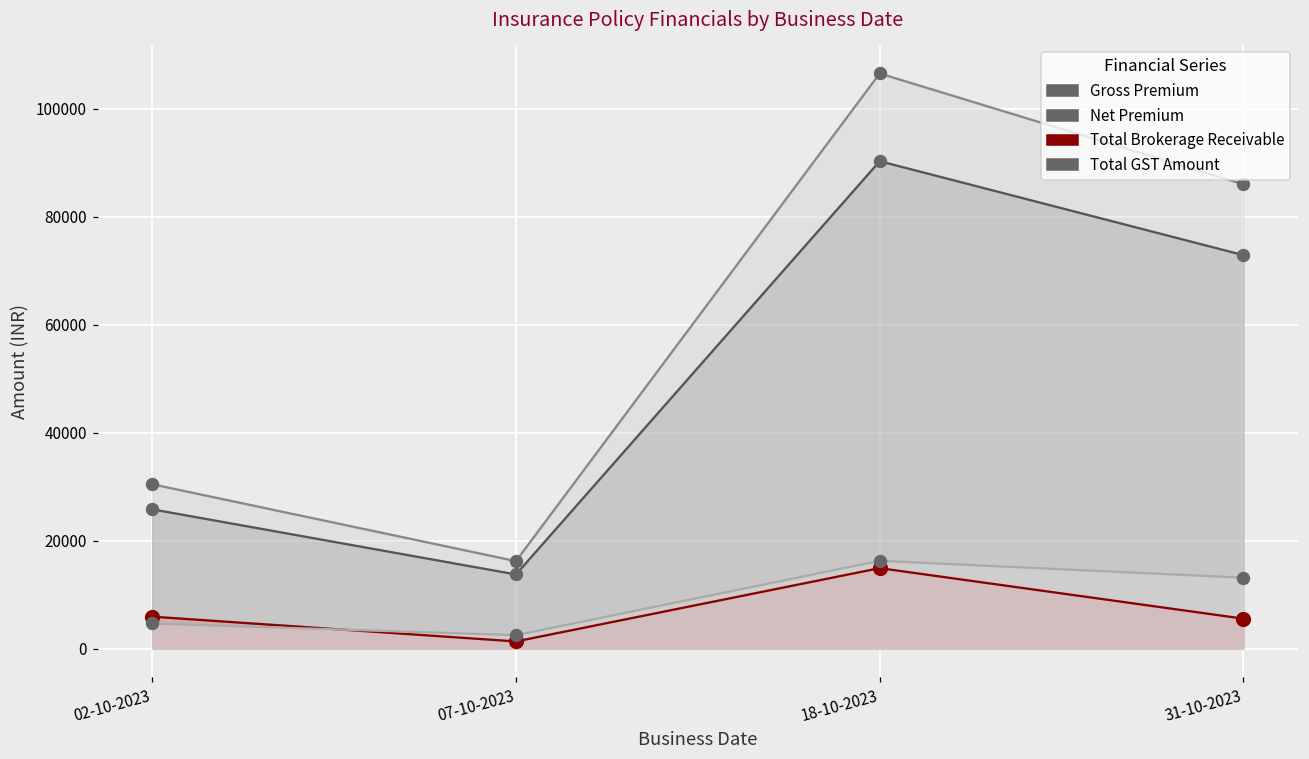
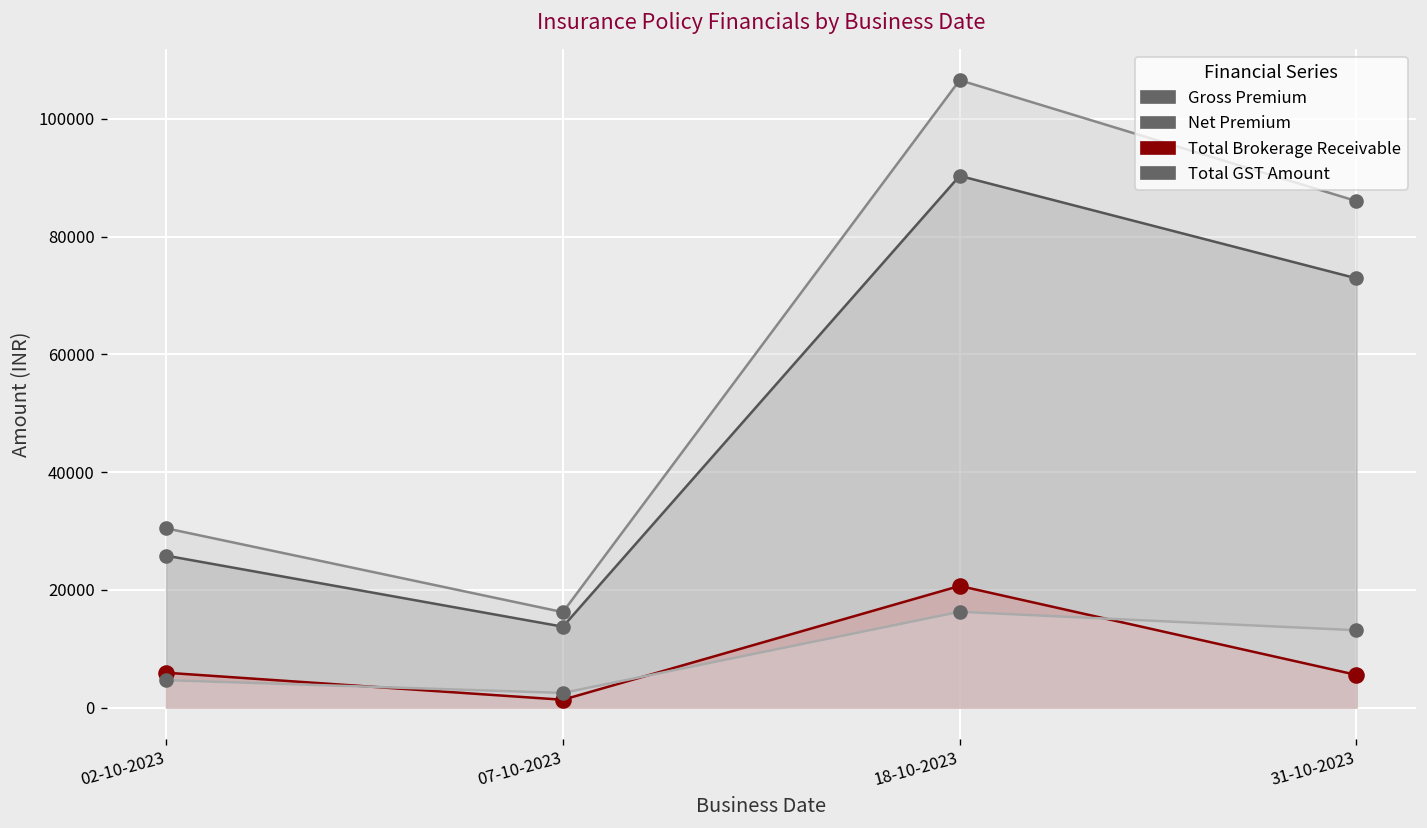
  {
    "Net Premium": {
      "02-10-2023": 26000,
      "07-10-2023": 14000,
      "18-10-2023": 90000,
      "31-10-2023": 73000
    },
    "Total Brokerage Receivable": {
      "02-10-2023": 6000,
      "07-10-2023": 1000,
-     "18-10-2023": 15000,
+     "18-10-2023": 21000,
      "31-10-2023": 6000
    }
  }
